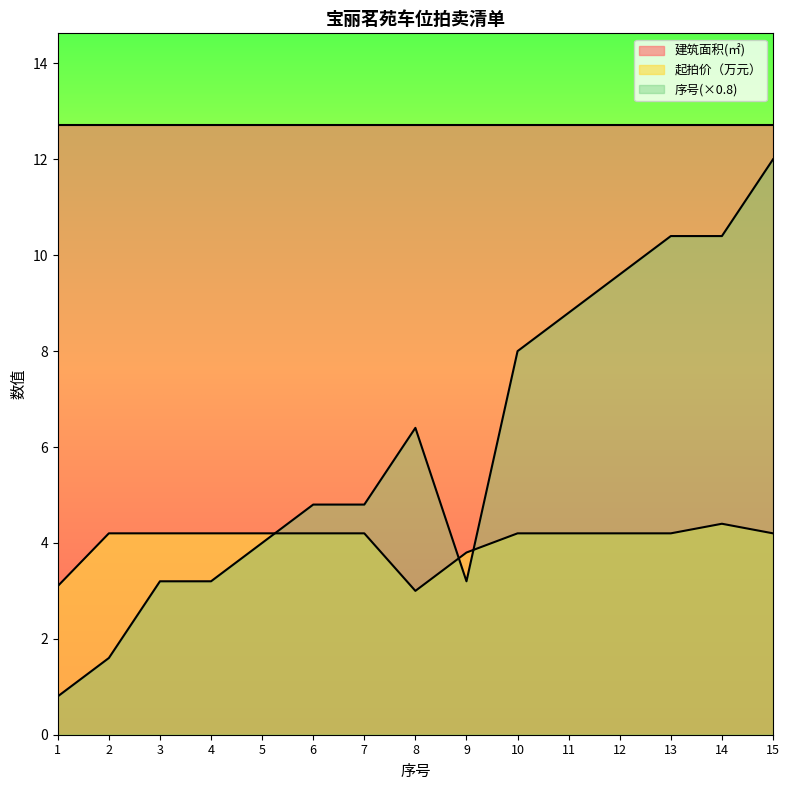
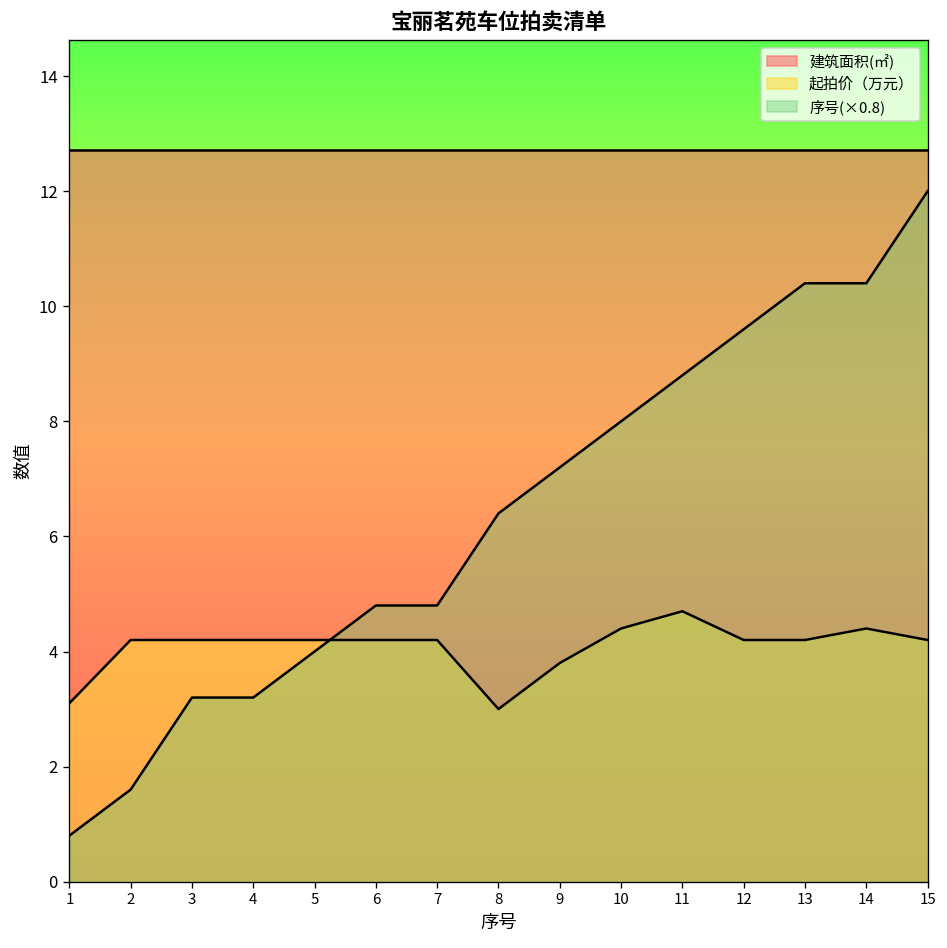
  {
    "建筑面积(㎡)": {
      "1": 12.7,
      "2": 12.7,
      "3": 12.7,
      "4": 12.7,
      "5": 12.7,
      "6": 12.7,
      "7": 12.7,
      "8": 12.7,
      "9": 12.7,
      "10": 12.7,
      "11": 12.7,
      "12": 12.7,
      "13": 12.7,
      "14": 12.7,
      "15": 12.7
    },
    "起拍价（万元）": {
      "1": 3.1,
      "2": 4.2,
      "3": 4.2,
      "4": 4.2,
      "5": 4.2,
      "6": 4.2,
      "7": 4.2,
      "8": 3.0,
      "9": 3.8,
-     "10": 4.2,
-     "11": 4.2,
+     "10": 4.4,
+     "11": 4.7,
      "12": 4.2,
      "13": 4.2,
      "14": 4.4,
      "15": 4.2
    },
    "序号(×0.8)": {
      "1": 0.8,
      "2": 1.6,
      "3": 3.2,
      "4": 3.2,
      "5": 4.0,
      "6": 4.8,
      "7": 4.8,
      "8": 6.4,
-     "9": 3.2,
+     "9": 7.2,
      "10": 8.0,
      "11": 8.8,
      "12": 9.6,
      "13": 10.4,
      "14": 10.4,
      "15": 12.0
    }
  }
